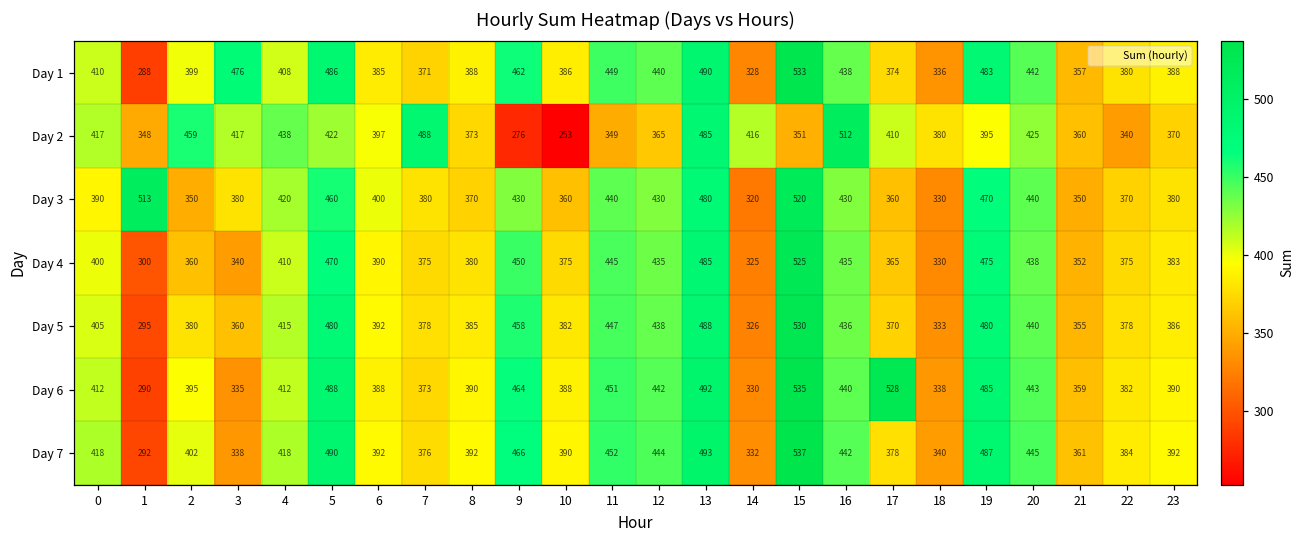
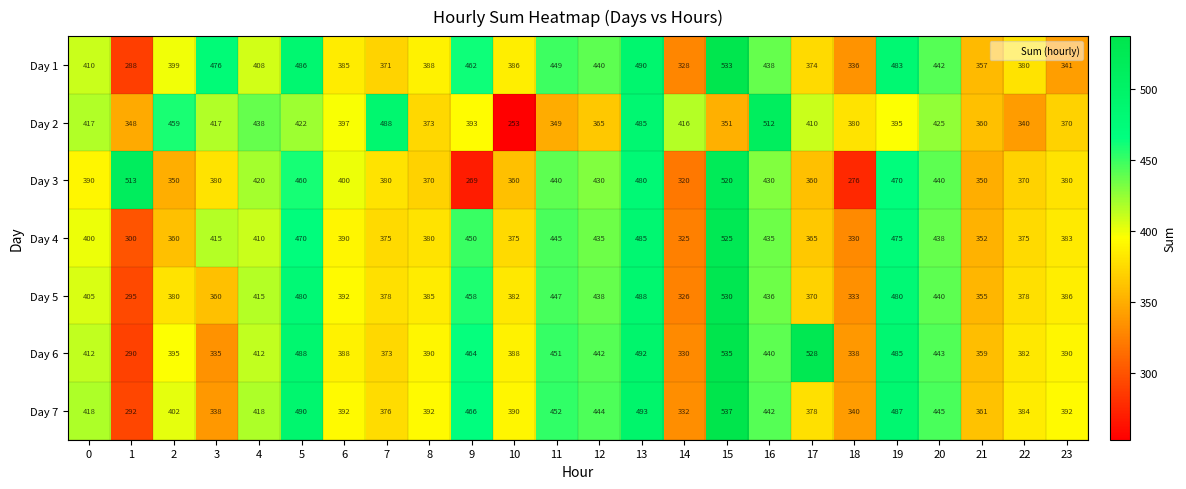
  {
    "Day 1": {
      "0": 410,
      "1": 288,
      "2": 399,
      "3": 476,
      "4": 408,
      "5": 486,
      "6": 385,
      "7": 371,
      "8": 388,
      "9": 462,
      "10": 386,
      "11": 449,
      "12": 440,
      "13": 490,
      "14": 328,
      "15": 533,
      "16": 438,
      "17": 374,
      "18": 336,
      "19": 483,
      "20": 442,
      "21": 357,
      "22": 380,
-     "23": 388
+     "23": 341
    },
    "Day 2": {
      "0": 417,
      "1": 348,
      "2": 459,
      "3": 417,
      "4": 438,
      "5": 422,
      "6": 397,
      "7": 488,
      "8": 373,
-     "9": 276,
+     "9": 393,
      "10": 253,
      "11": 349,
      "12": 365,
      "13": 485,
      "14": 416,
      "15": 351,
      "16": 512,
      "17": 410,
      "18": 380,
      "19": 395,
      "20": 425,
      "21": 360,
      "22": 340,
      "23": 370
    },
    "Day 3": {
      "0": 390,
      "1": 513,
      "2": 350,
      "3": 380,
      "4": 420,
      "5": 460,
      "6": 400,
      "7": 380,
      "8": 370,
-     "9": 430,
+     "9": 269,
      "10": 360,
      "11": 440,
      "12": 430,
      "13": 480,
      "14": 320,
      "15": 520,
      "16": 430,
      "17": 360,
-     "18": 330,
+     "18": 276,
      "19": 470,
      "20": 440,
      "21": 350,
      "22": 370,
      "23": 380
    },
    "Day 4": {
      "0": 400,
      "1": 300,
      "2": 360,
-     "3": 340,
+     "3": 415,
      "4": 410,
      "5": 470,
      "6": 390,
      "7": 375,
      "8": 380,
      "9": 450,
      "10": 375,
      "11": 445,
      "12": 435,
      "13": 485,
      "14": 325,
      "15": 525,
      "16": 435,
      "17": 365,
      "18": 330,
      "19": 475,
      "20": 438,
      "21": 352,
      "22": 375,
      "23": 383
    },
    "Day 5": {
      "0": 405,
      "1": 295,
      "2": 380,
      "3": 360,
      "4": 415,
      "5": 480,
      "6": 392,
      "7": 378,
      "8": 385,
      "9": 458,
      "10": 382,
      "11": 447,
      "12": 438,
      "13": 488,
      "14": 326,
      "15": 530,
      "16": 436,
      "17": 370,
      "18": 333,
      "19": 480,
      "20": 440,
      "21": 355,
      "22": 378,
      "23": 386
    },
    "Day 6": {
      "0": 412,
      "1": 290,
      "2": 395,
      "3": 335,
      "4": 412,
      "5": 488,
      "6": 388,
      "7": 373,
      "8": 390,
      "9": 464,
      "10": 388,
      "11": 451,
      "12": 442,
      "13": 492,
      "14": 330,
      "15": 535,
      "16": 440,
      "17": 528,
      "18": 338,
      "19": 485,
      "20": 443,
      "21": 359,
      "22": 382,
      "23": 390
    },
    "Day 7": {
      "0": 418,
      "1": 292,
      "2": 402,
      "3": 338,
      "4": 418,
      "5": 490,
      "6": 392,
      "7": 376,
      "8": 392,
      "9": 466,
      "10": 390,
      "11": 452,
      "12": 444,
      "13": 493,
      "14": 332,
      "15": 537,
      "16": 442,
      "17": 378,
      "18": 340,
      "19": 487,
      "20": 445,
      "21": 361,
      "22": 384,
      "23": 392
    }
  }
